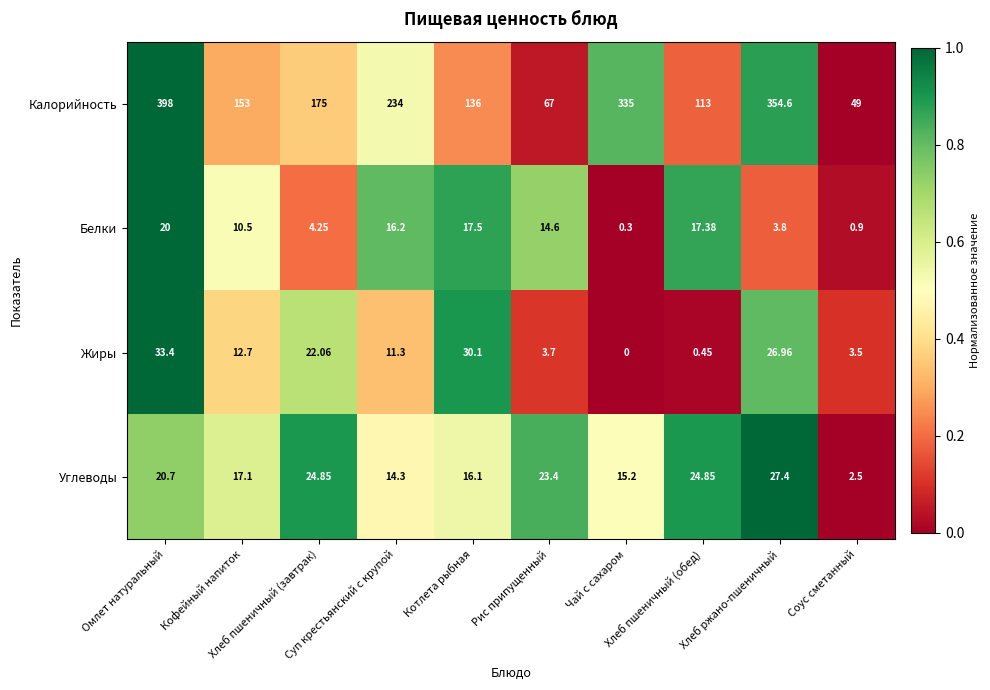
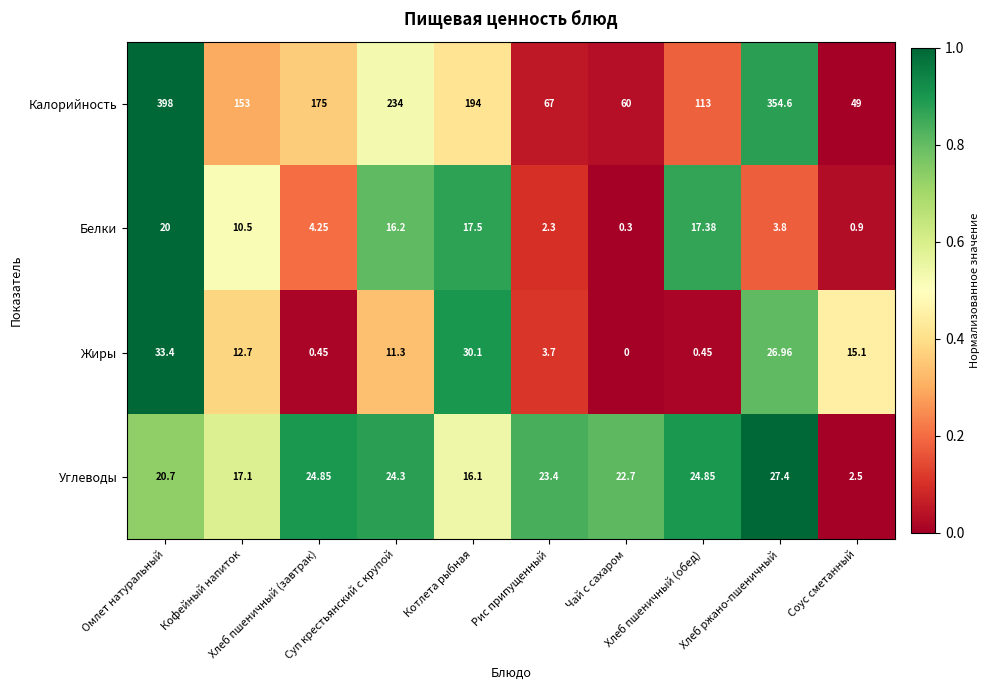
  {
    "Калорийность": {
      "Омлет натуральный": 398,
      "Кофейный напиток": 153,
      "Хлеб пшеничный (завтрак)": 175,
      "Суп крестьянский с крупой": 234,
-     "Котлета рыбная": 136,
+     "Котлета рыбная": 194,
      "Рис припущенный": 67,
-     "Чай с сахаром": 335,
+     "Чай с сахаром": 60,
      "Хлеб пшеничный (обед)": 113,
      "Хлеб ржано-пшеничный": 354.6,
      "Соус сметанный": 49
    },
    "Белки": {
      "Омлет натуральный": 20,
      "Кофейный напиток": 10.5,
      "Хлеб пшеничный (завтрак)": 4.25,
      "Суп крестьянский с крупой": 16.2,
      "Котлета рыбная": 17.5,
-     "Рис припущенный": 14.6,
+     "Рис припущенный": 2.3,
      "Чай с сахаром": 0.3,
      "Хлеб пшеничный (обед)": 17.38,
      "Хлеб ржано-пшеничный": 3.8,
      "Соус сметанный": 0.9
    },
    "Жиры": {
      "Омлет натуральный": 33.4,
      "Кофейный напиток": 12.7,
-     "Хлеб пшеничный (завтрак)": 22.06,
+     "Хлеб пшеничный (завтрак)": 0.45,
      "Суп крестьянский с крупой": 11.3,
      "Котлета рыбная": 30.1,
      "Рис припущенный": 3.7,
      "Чай с сахаром": 0,
      "Хлеб пшеничный (обед)": 0.45,
      "Хлеб ржано-пшеничный": 26.96,
-     "Соус сметанный": 3.5
+     "Соус сметанный": 15.1
    },
    "Углеводы": {
      "Омлет натуральный": 20.7,
      "Кофейный напиток": 17.1,
      "Хлеб пшеничный (завтрак)": 24.85,
-     "Суп крестьянский с крупой": 14.3,
+     "Суп крестьянский с крупой": 24.3,
      "Котлета рыбная": 16.1,
      "Рис припущенный": 23.4,
-     "Чай с сахаром": 15.2,
+     "Чай с сахаром": 22.7,
      "Хлеб пшеничный (обед)": 24.85,
      "Хлеб ржано-пшеничный": 27.4,
      "Соус сметанный": 2.5
    }
  }
